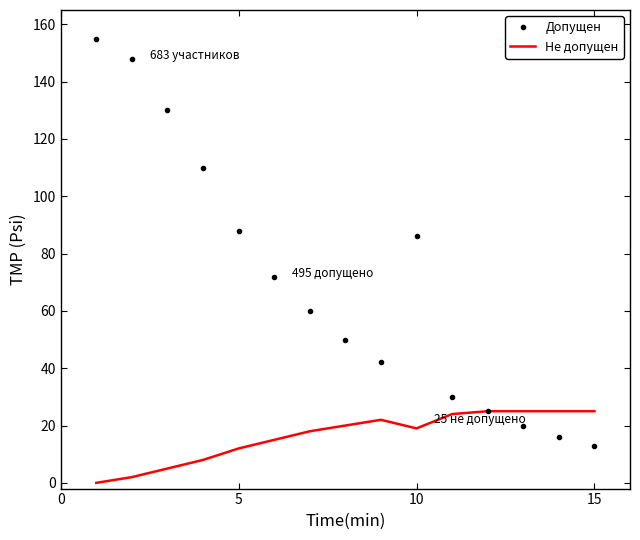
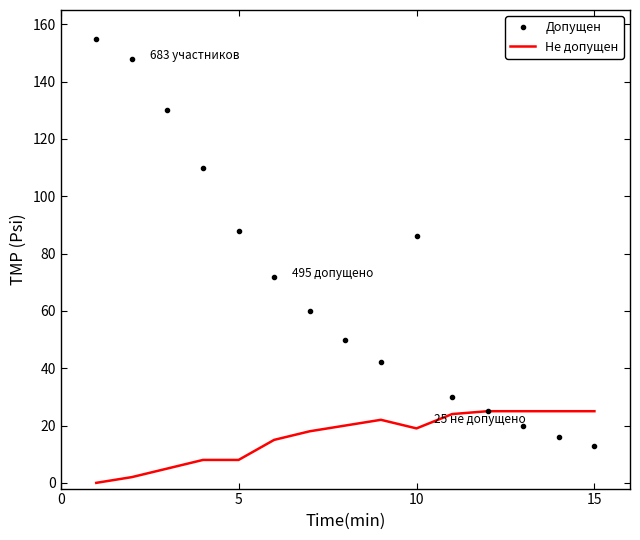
  {
    "Допущен": {
      "5": 88,
      "10": 86,
      "15": 13
    },
    "Не допущен": {
-     "5": 12,
+     "5": 8,
      "10": 19,
      "15": 25
    }
  }
